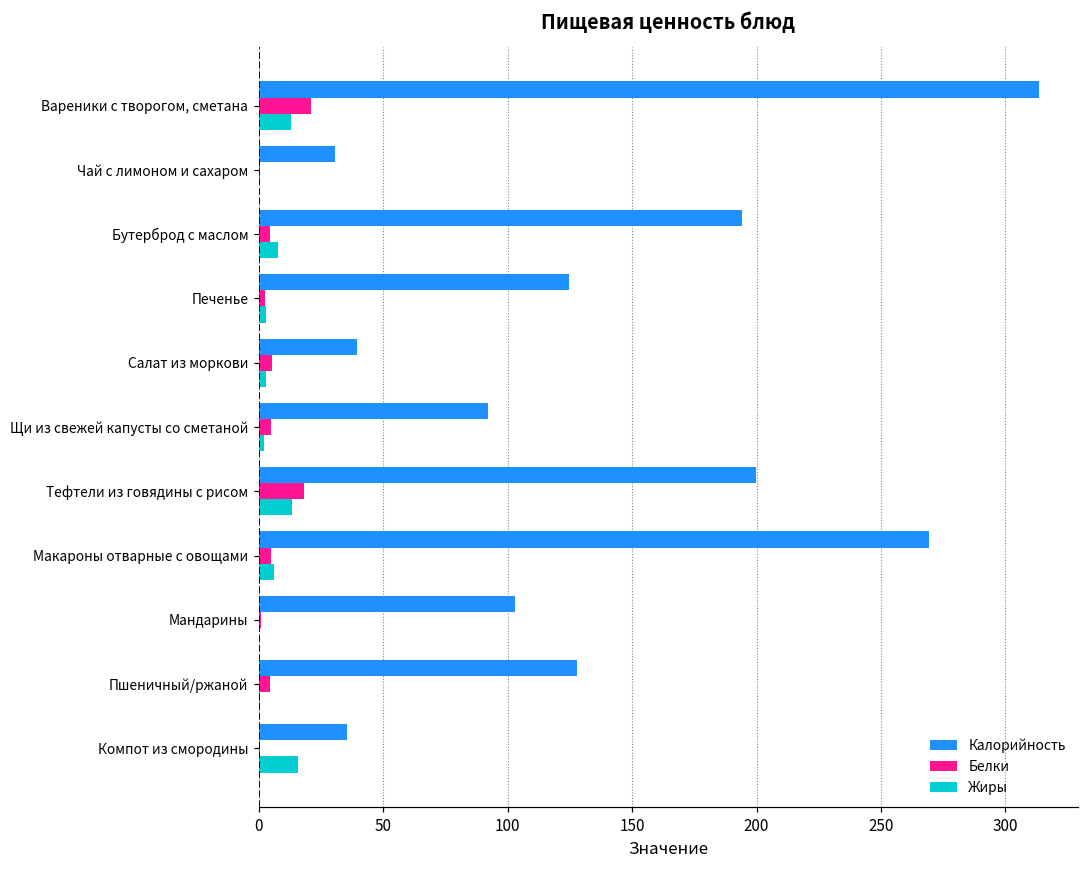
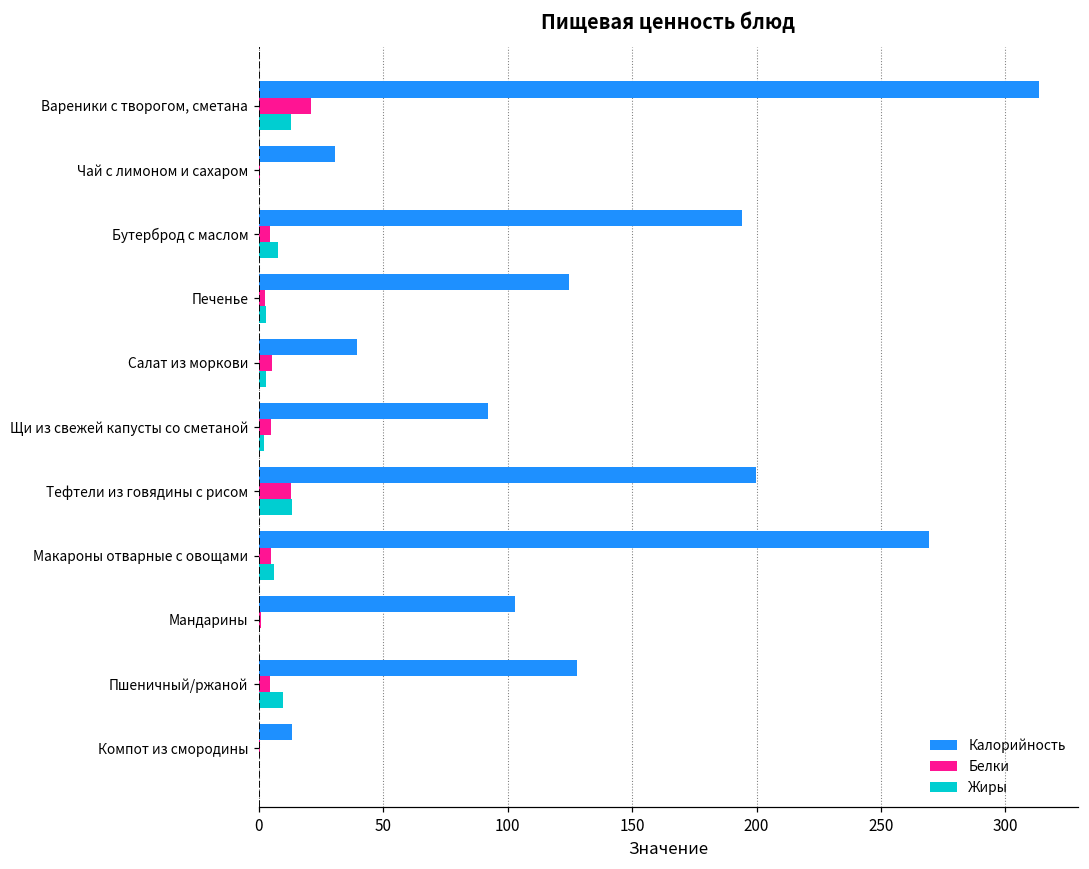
  {
    "Калорийность": {
      "Вареники с творогом, сметана": 314,
      "Чай с лимоном и сахаром": 31,
      "Бутерброд с маслом": 194,
      "Печенье": 125,
      "Салат из моркови": 40,
      "Щи из свежей капусты со сметаной": 92,
      "Тефтели из говядины с рисом": 200,
      "Макароны отварные с овощами": 269,
      "Мандарины": 103,
      "Пшеничный/ржаной": 128,
-     "Компот из смородины": 36
+     "Компот из смородины": 13
    },
    "Белки": {
      "Вареники с творогом, сметана": 21,
      "Бутерброд с маслом": 4,
      "Печенье": 2,
      "Салат из моркови": 5,
      "Щи из свежей капусты со сметаной": 5,
-     "Тефтели из говядины с рисом": 18,
+     "Тефтели из говядины с рисом": 13,
      "Макароны отварные с овощами": 5,
      "Пшеничный/ржаной": 4
    },
    "Жиры": {
      "Вареники с творогом, сметана": 13,
      "Бутерброд с маслом": 8,
      "Печенье": 3,
      "Салат из моркови": 3,
      "Щи из свежей капусты со сметаной": 2,
      "Тефтели из говядины с рисом": 13,
      "Макароны отварные с овощами": 6,
-     "Пшеничный/ржаной": 1,
-     "Компот из смородины": 16
+     "Пшеничный/ржаной": 10,
+     "Компот из смородины": 0
    }
  }
